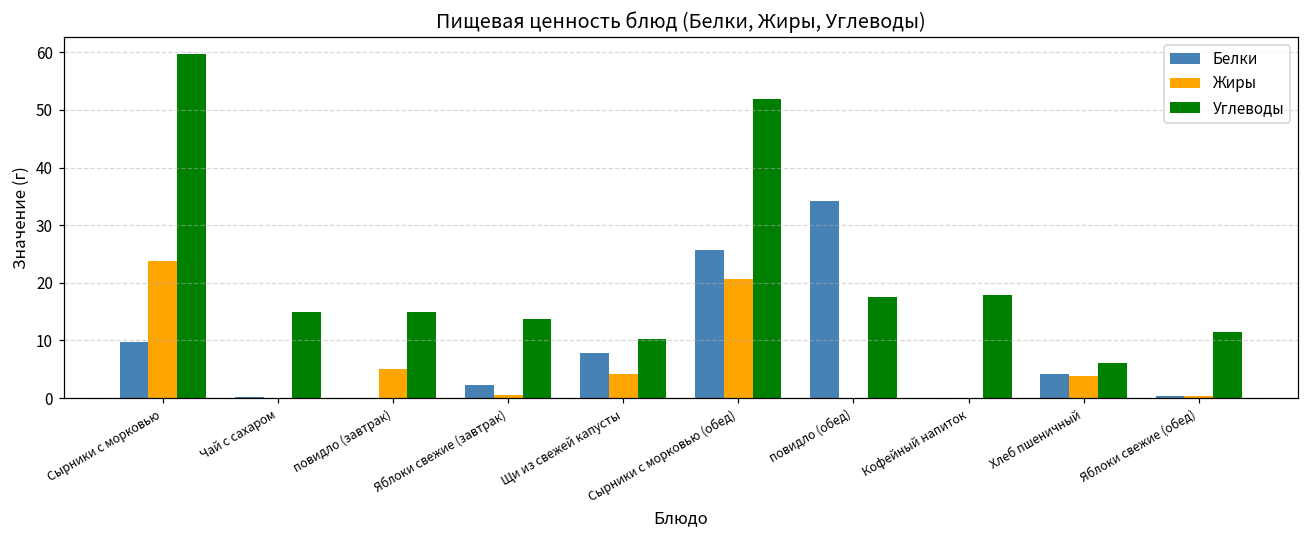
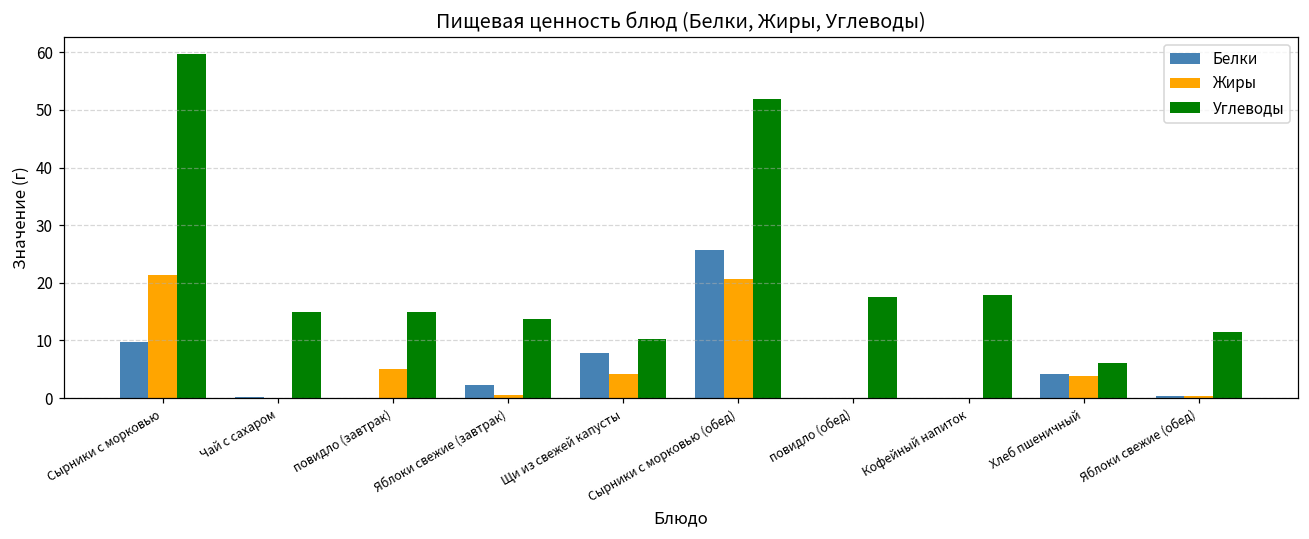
  {
    "Белки": {
      "Сырники с морковью": 10,
      "Яблоки свежие (завтрак)": 2,
      "Щи из свежей капусты": 8,
      "Сырники с морковью (обед)": 26,
-     "повидло (обед)": 34,
+     "повидло (обед)": 0,
      "Хлеб пшеничный": 4
    },
    "Жиры": {
-     "Сырники с морковью": 24,
+     "Сырники с морковью": 21,
      "Чай с сахаром": 0,
      "повидло (завтрак)": 5,
      "Яблоки свежие (завтрак)": 1,
      "Щи из свежей капусты": 4,
      "Сырники с морковью (обед)": 21,
      "Хлеб пшеничный": 4
    },
    "Углеводы": {
      "Сырники с морковью": 60,
      "Чай с сахаром": 15,
      "повидло (завтрак)": 15,
      "Яблоки свежие (завтрак)": 14,
      "Щи из свежей капусты": 10,
      "Сырники с морковью (обед)": 52,
      "повидло (обед)": 17,
      "Кофейный напиток": 18,
      "Хлеб пшеничный": 6,
      "Яблоки свежие (обед)": 11
    }
  }
